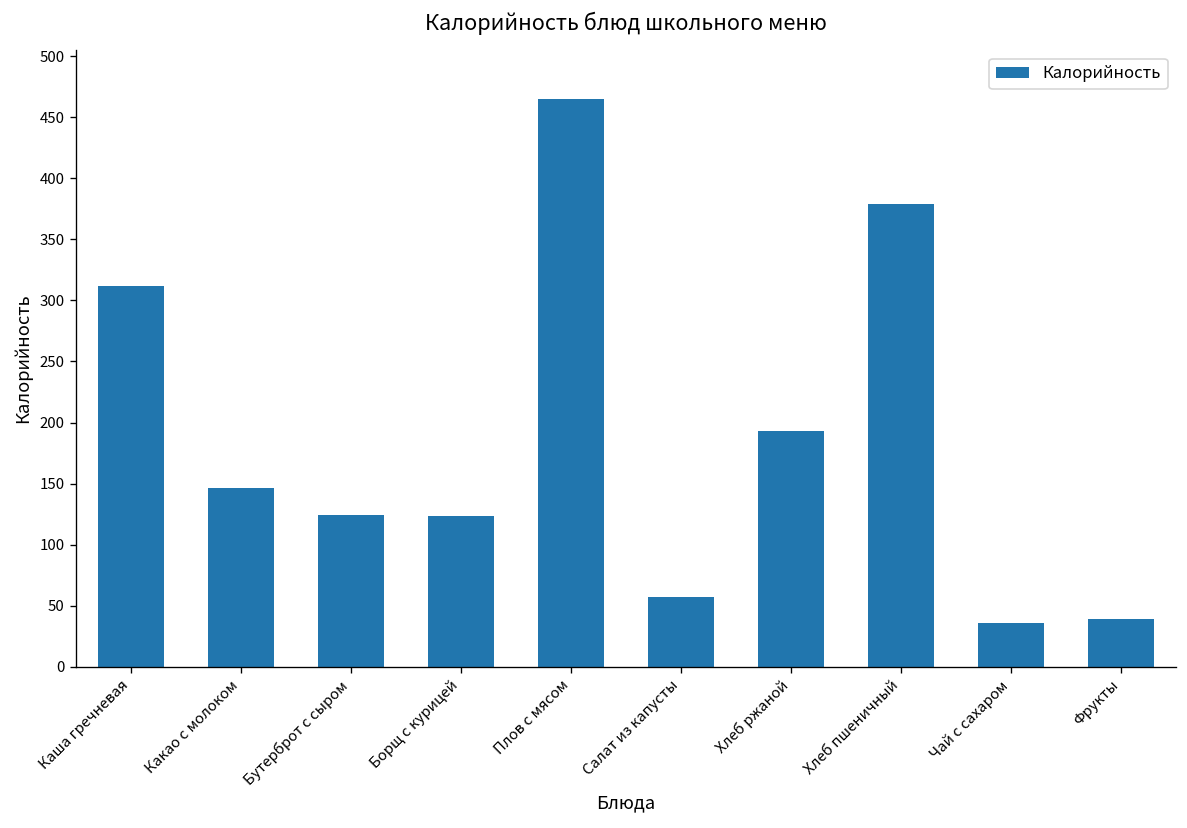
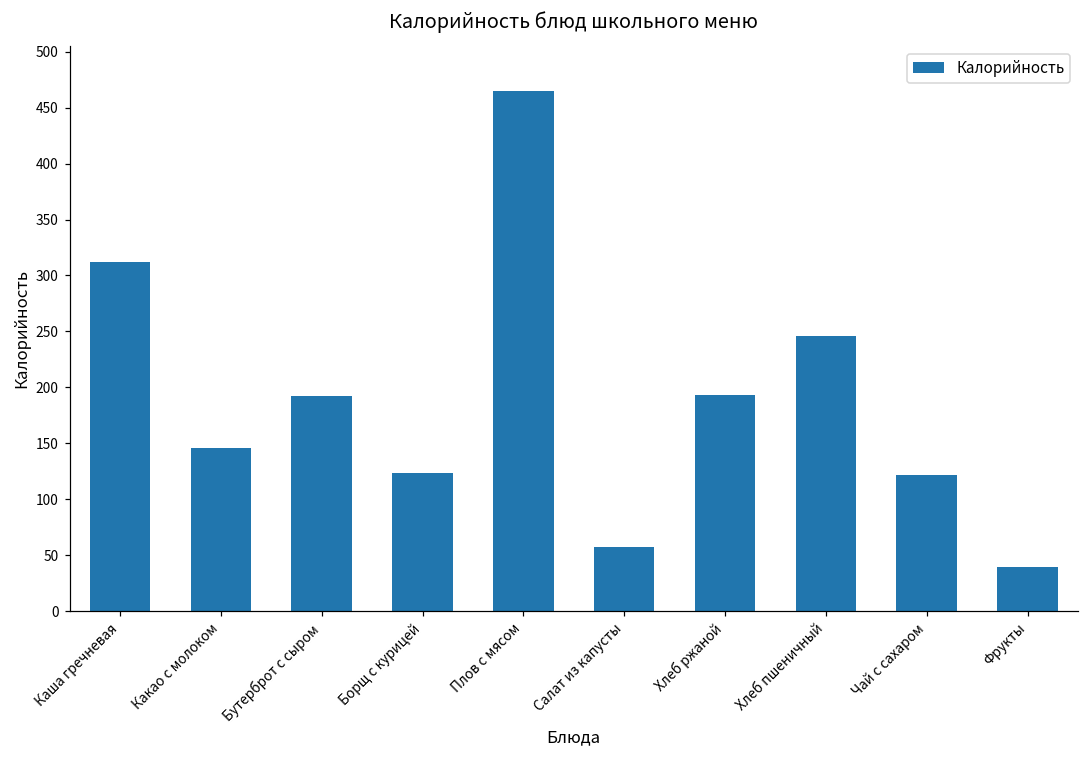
  {
    "Каша гречневая": 312,
    "Какао с молоком": 146,
-   "Бутерброт с сыром": 124,
+   "Бутерброт с сыром": 192,
    "Борщ с курицей": 123,
    "Плов с мясом": 465,
    "Салат из капусты": 57,
    "Хлеб ржаной": 193,
-   "Хлеб пшеничный": 379,
-   "Чай с сахаром": 36,
+   "Хлеб пшеничный": 246,
+   "Чай с сахаром": 122,
    "Фрукты": 39
  }
